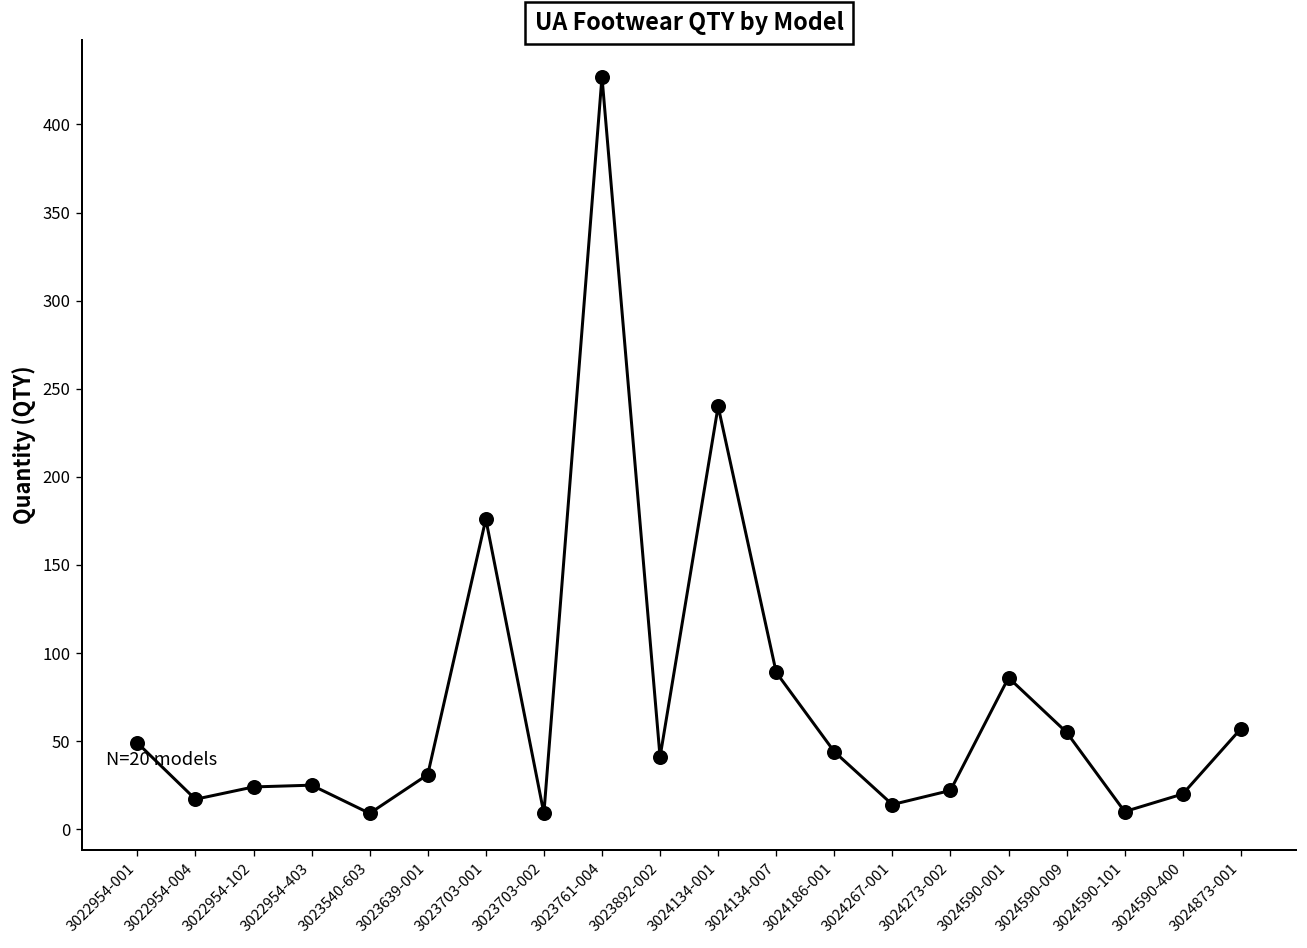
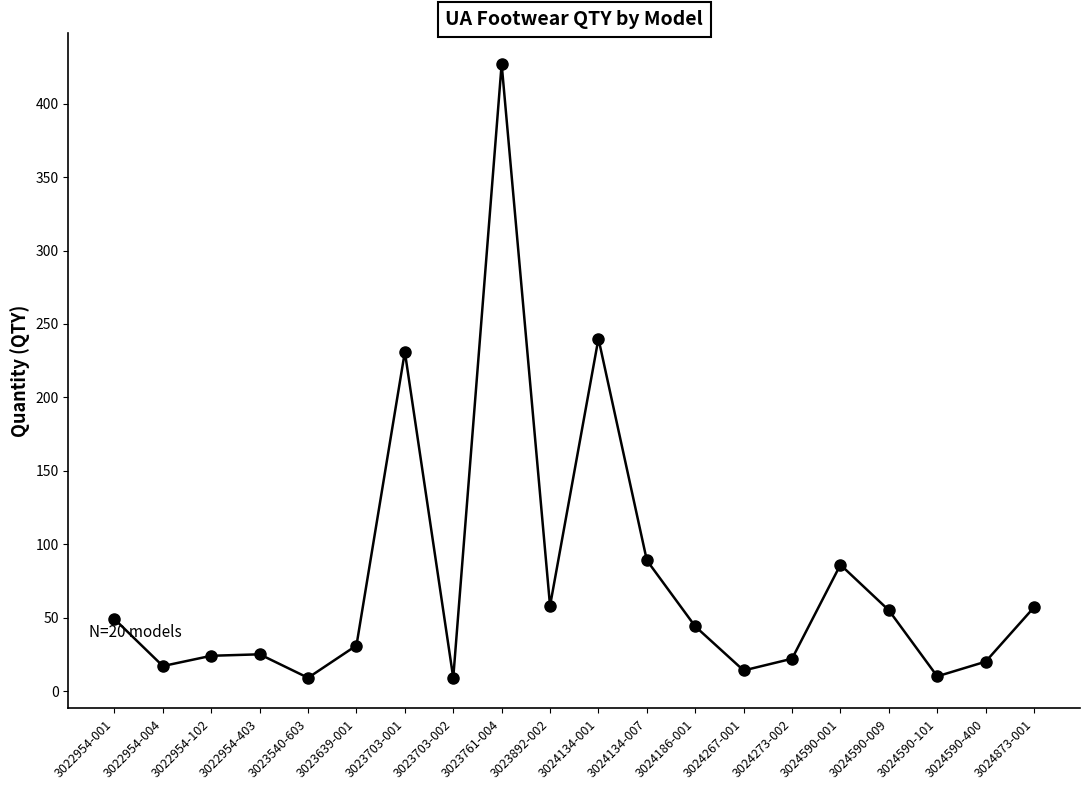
  {
    "3022954-004": 17,
    "3022954-102": 24,
    "3022954-403": 25,
    "3023540-603": 9,
    "3023639-001": 31,
-   "3023703-001": 176,
+   "3023703-001": 231,
    "3023703-002": 9,
    "3023761-004": 427,
-   "3023892-002": 41,
+   "3023892-002": 58,
    "3024134-001": 240,
    "3024134-007": 89,
    "3024186-001": 44,
    "3024267-001": 14,
    "3024273-002": 22,
    "3024590-001": 86,
    "3024590-009": 55,
    "3024590-101": 10,
    "3024590-400": 20,
    "3024873-001": 57
  }
